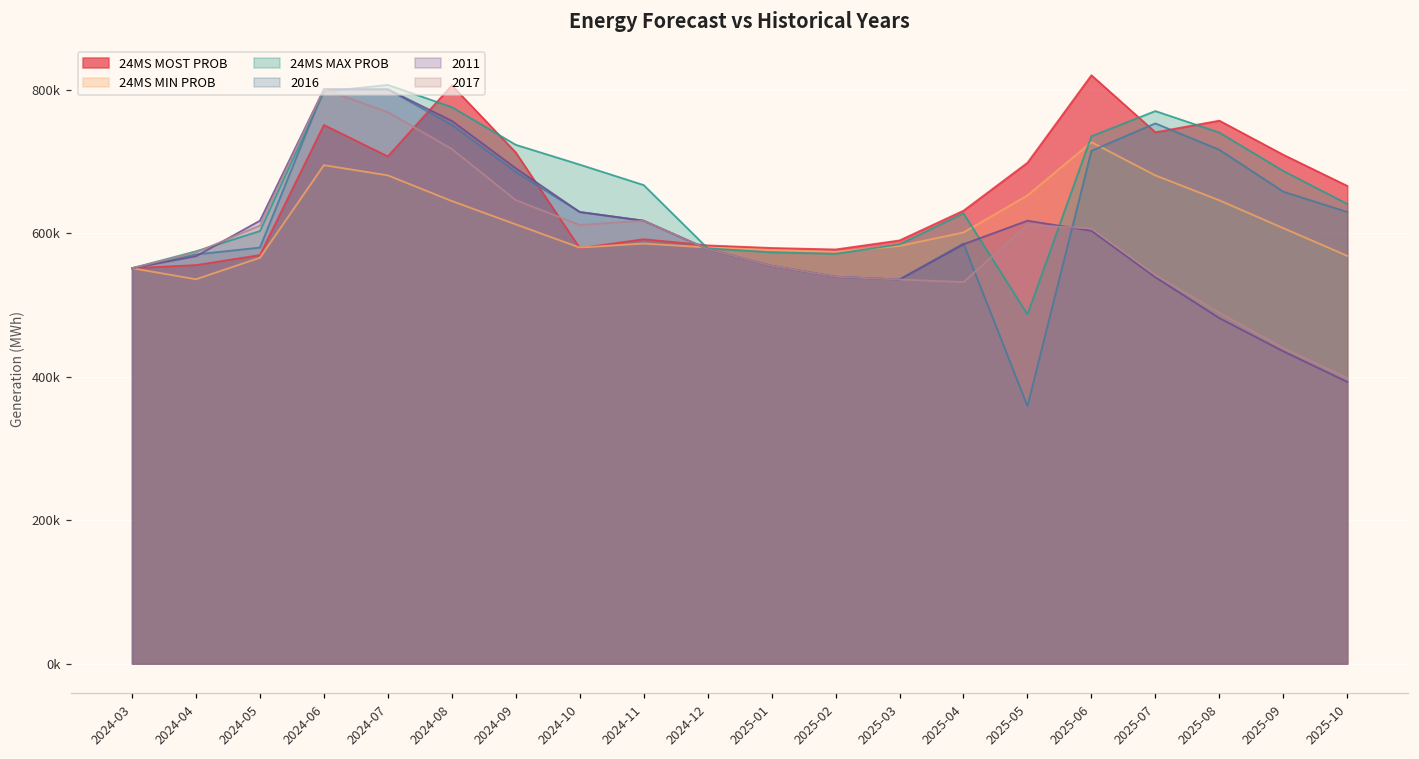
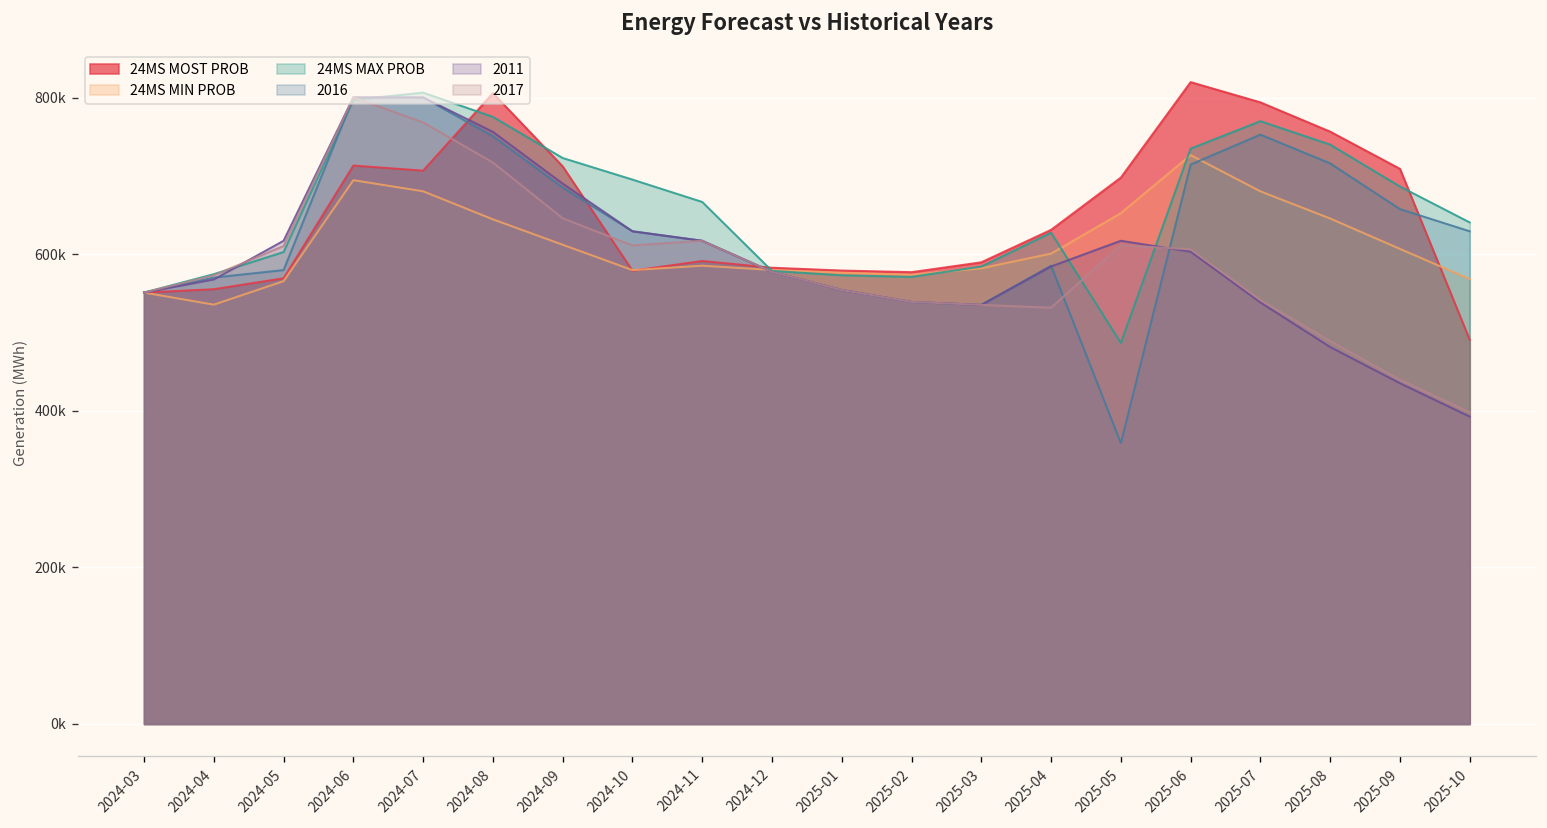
  {
    "24MS MOST PROB": {
      "2024-04": 560000,
-     "2024-06": 750000,
+     "2024-06": 710000,
      "2024-07": 710000,
      "2024-09": 710000,
      "2024-11": 590000,
      "2025-03": 590000,
      "2025-05": 700000,
      "2025-06": 820000,
-     "2025-07": 740000,
+     "2025-07": 790000,
      "2025-08": 760000,
      "2025-09": 710000,
-     "2025-10": 670000
+     "2025-10": 490000
    }
  }
